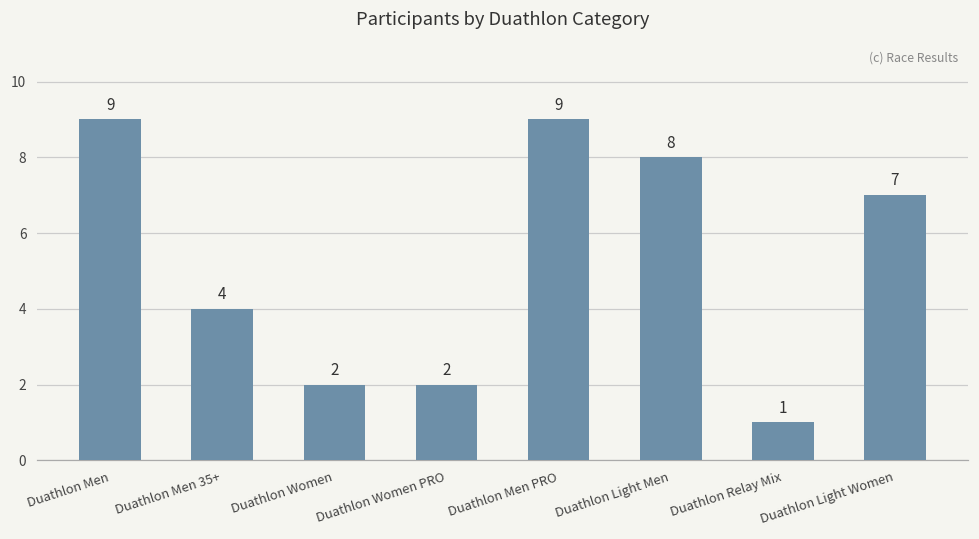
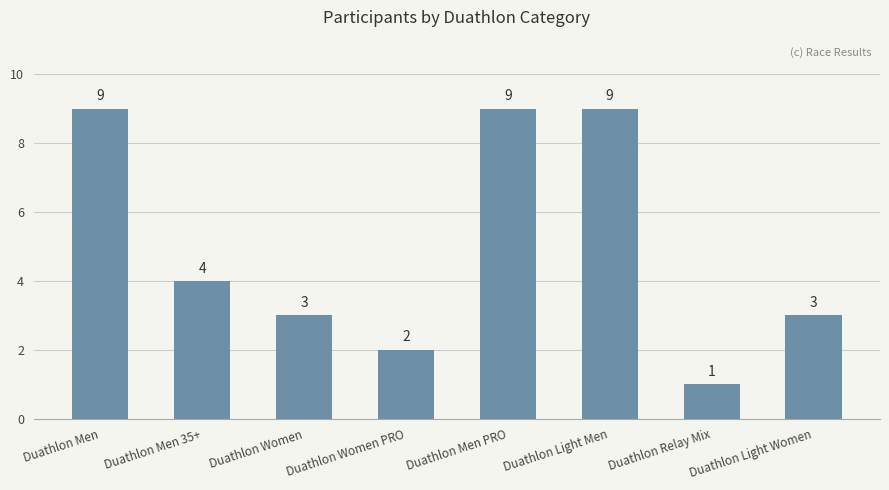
  {
    "Duathlon Men": 9,
    "Duathlon Men 35+": 4,
-   "Duathlon Women": 2,
+   "Duathlon Women": 3,
    "Duathlon Women PRO": 2,
    "Duathlon Men PRO": 9,
-   "Duathlon Light Men": 8,
+   "Duathlon Light Men": 9,
    "Duathlon Relay Mix": 1,
-   "Duathlon Light Women": 7
+   "Duathlon Light Women": 3
  }
